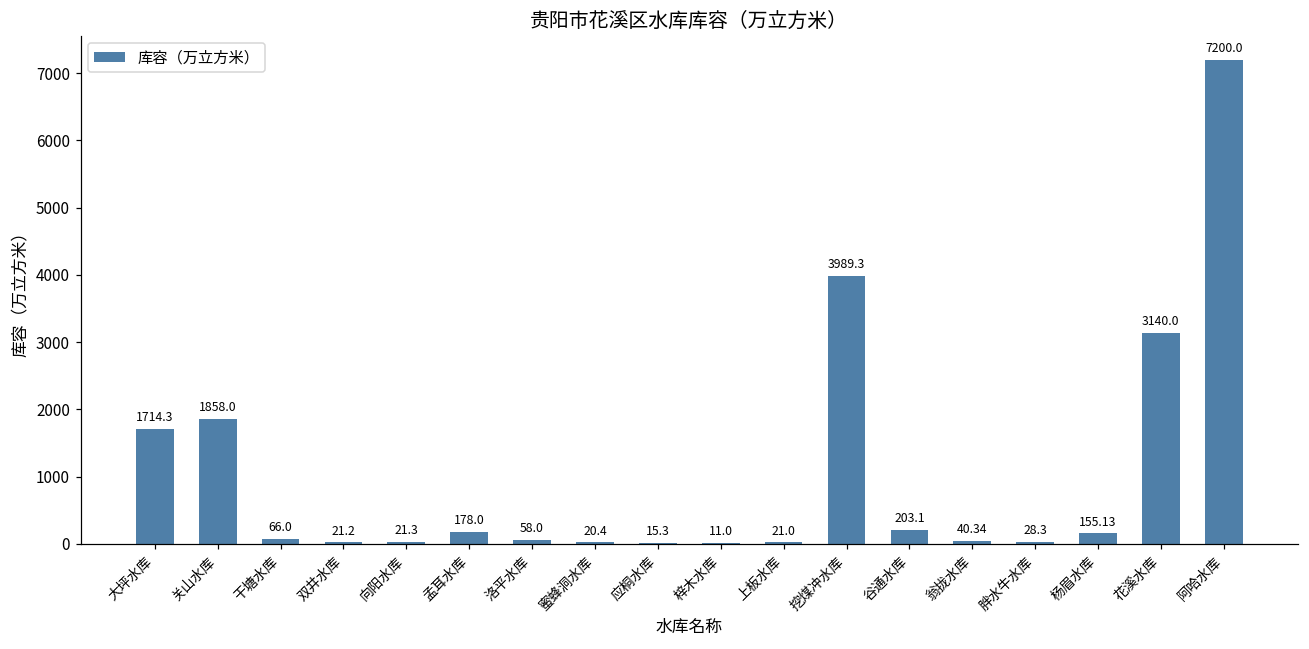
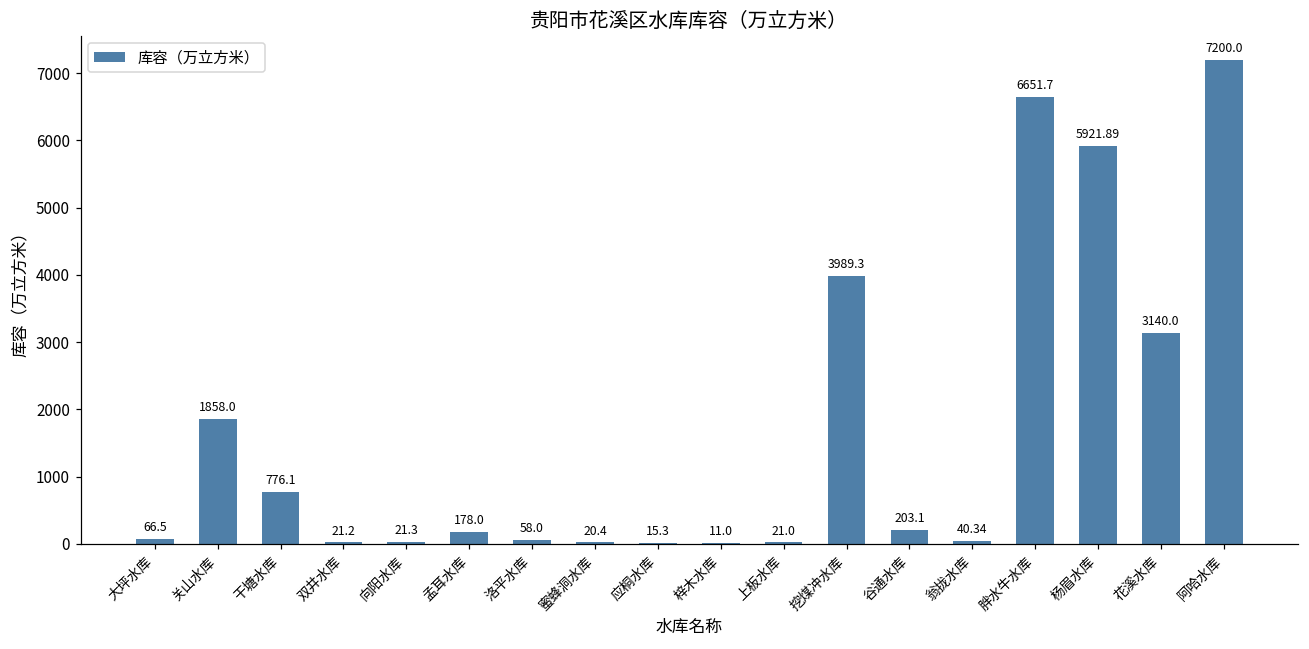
  {
-   "大坪水库": 1714.3,
+   "大坪水库": 66.5,
    "关山水库": 1858.0,
-   "干塘水库": 66.0,
+   "干塘水库": 776.1,
    "双井水库": 21.2,
    "向阳水库": 21.3,
    "孟耳水库": 178.0,
    "洛平水库": 58.0,
    "蜜蜂洞水库": 20.4,
    "应桐水库": 15.3,
    "梓木水库": 11.0,
    "上板水库": 21.0,
    "挖煤冲水库": 3989.3,
    "谷通水库": 203.1,
    "翁拢水库": 40.34,
-   "胖水牛水库": 28.3,
-   "杨眉水库": 155.13,
+   "胖水牛水库": 6651.7,
+   "杨眉水库": 5921.89,
    "花溪水库": 3140.0,
    "阿哈水库": 7200.0
  }
